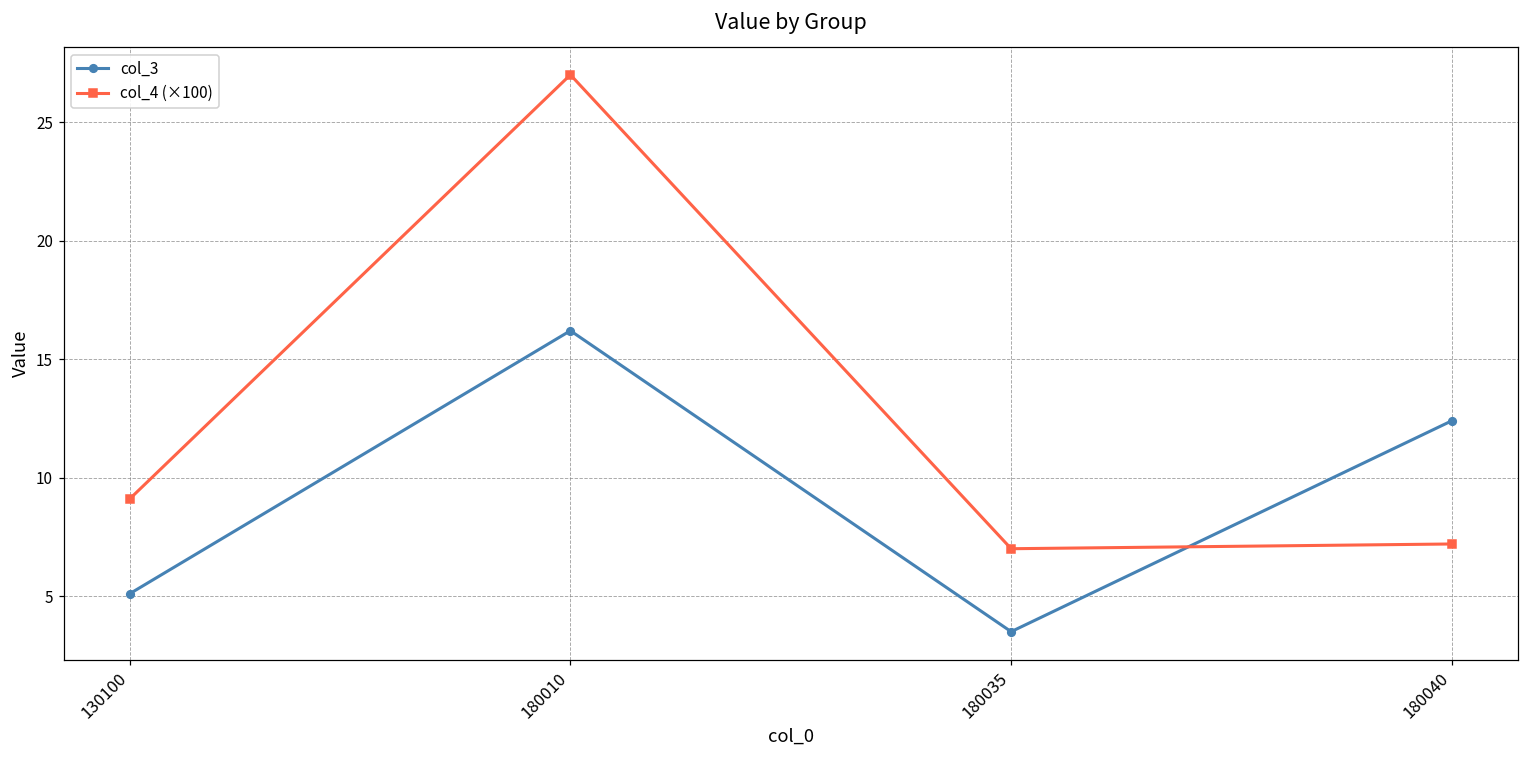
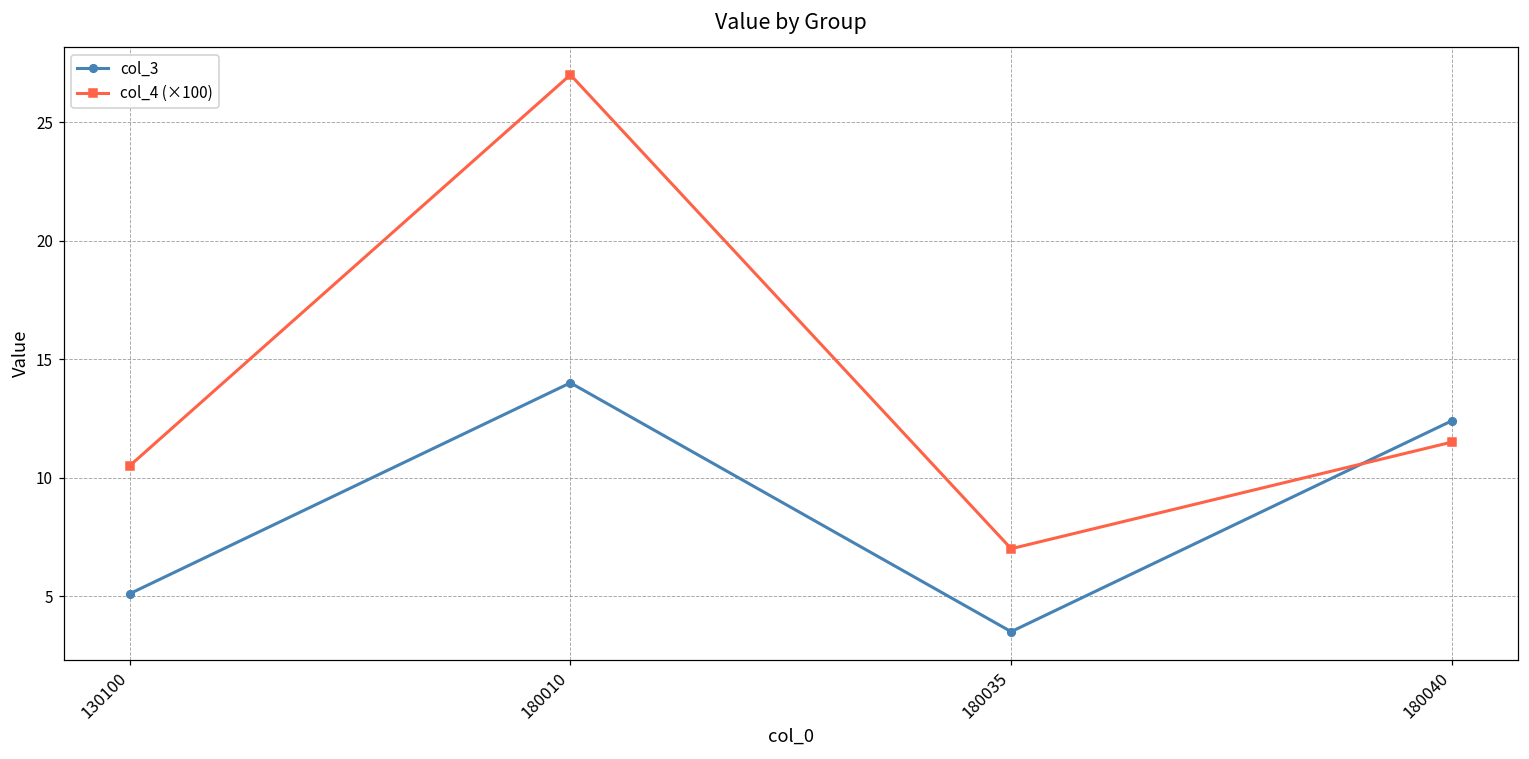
  {
    "col_3": {
      "130100": 5.1,
-     "180010": 16.2,
+     "180010": 14.0,
      "180035": 3.5,
      "180040": 12.4
    },
    "col_4 (×100)": {
-     "130100": 9.1,
+     "130100": 10.5,
      "180010": 27.0,
      "180035": 7.0,
-     "180040": 7.2
+     "180040": 11.5
    }
  }
